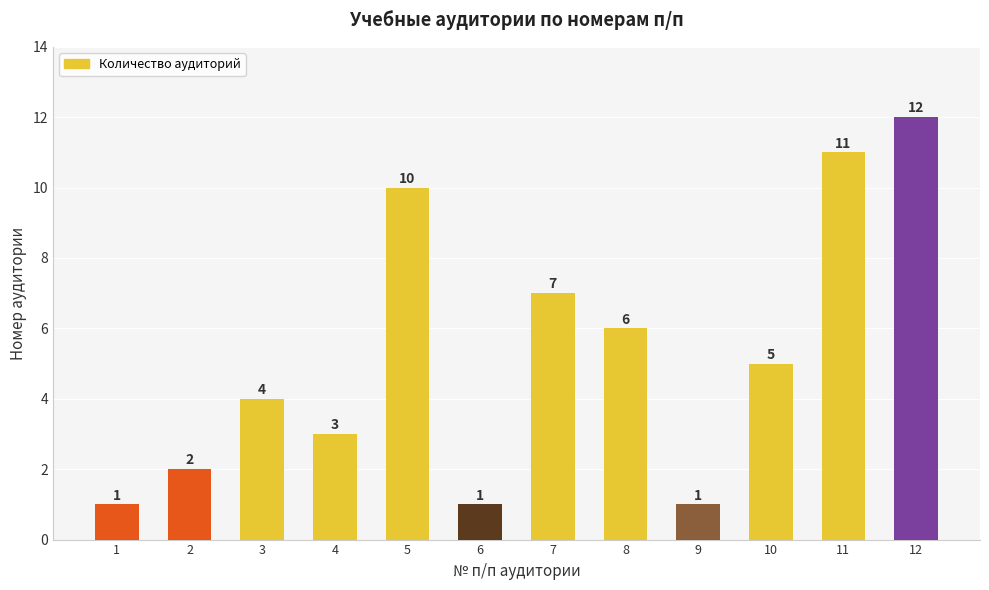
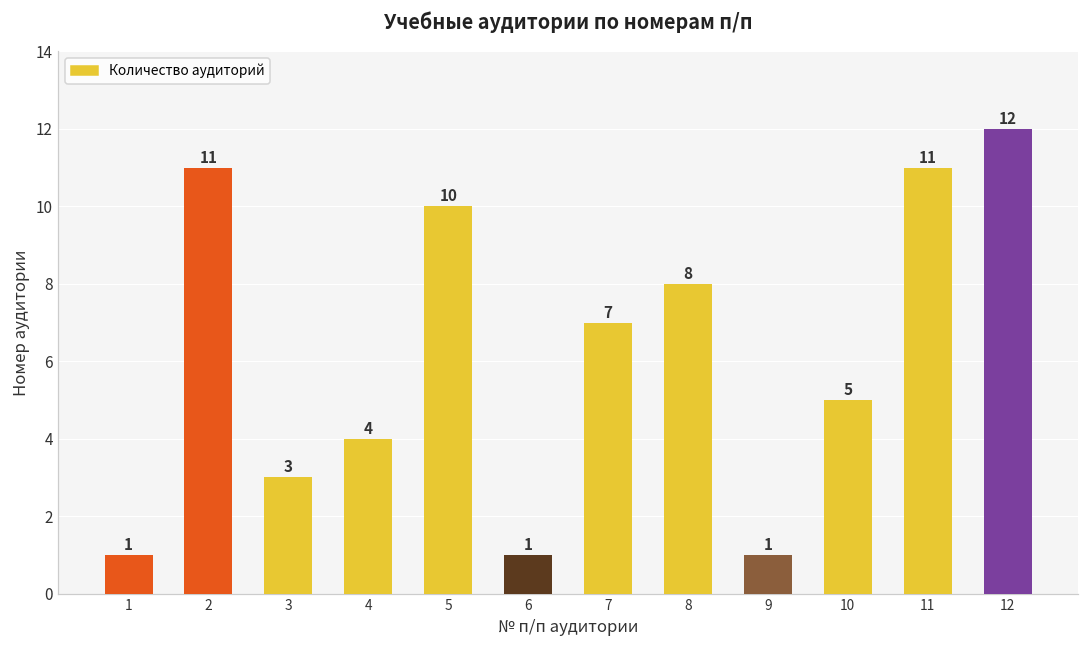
  {
    "1": 1,
-   "2": 2,
-   "3": 4,
-   "4": 3,
+   "2": 11,
+   "3": 3,
+   "4": 4,
    "5": 10,
    "6": 1,
    "7": 7,
-   "8": 6,
+   "8": 8,
    "9": 1,
    "10": 5,
    "11": 11,
    "12": 12
  }
